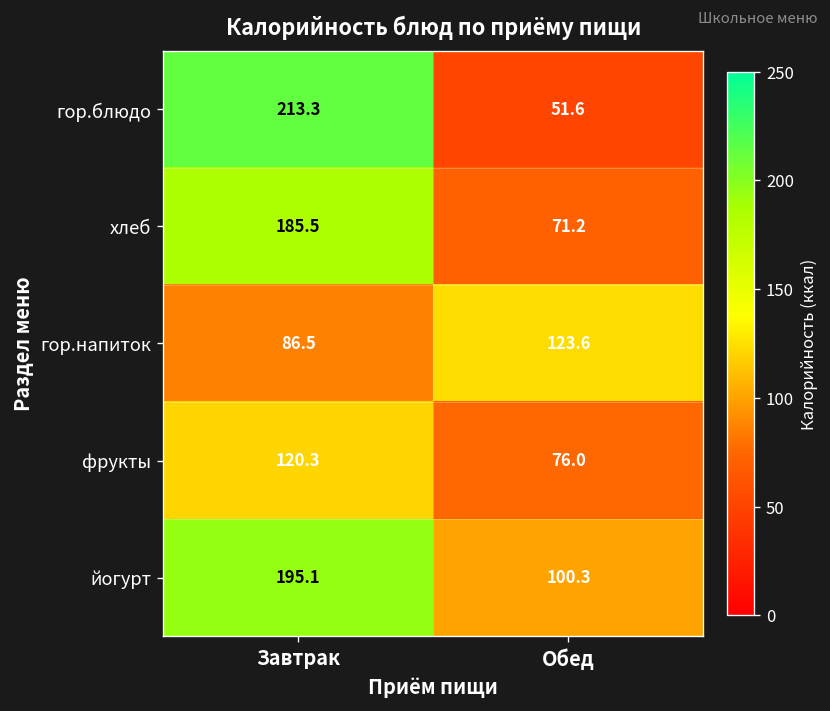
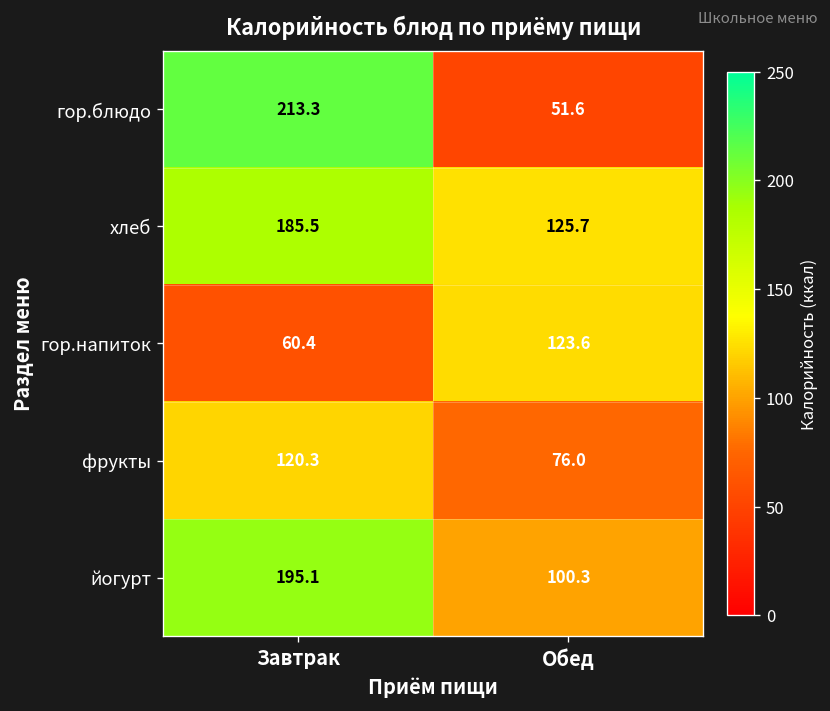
  {
    "гор.блюдо": {
      "Завтрак": 213.3,
      "Обед": 51.6
    },
    "хлеб": {
      "Завтрак": 185.5,
-     "Обед": 71.2
+     "Обед": 125.7
    },
    "гор.напиток": {
-     "Завтрак": 86.5,
+     "Завтрак": 60.4,
      "Обед": 123.6
    },
    "фрукты": {
      "Завтрак": 120.3,
      "Обед": 76.0
    },
    "йогурт": {
      "Завтрак": 195.1,
      "Обед": 100.3
    }
  }
